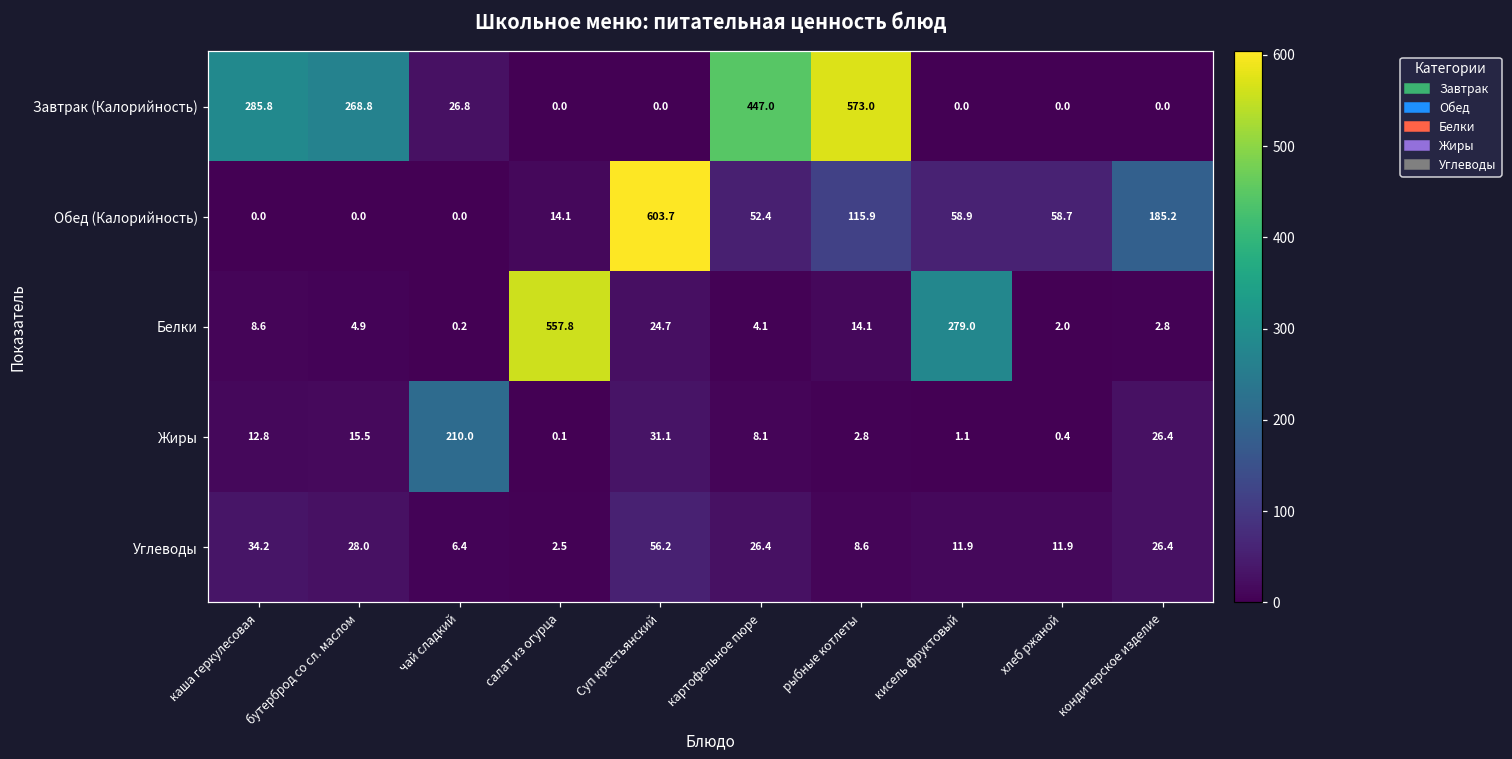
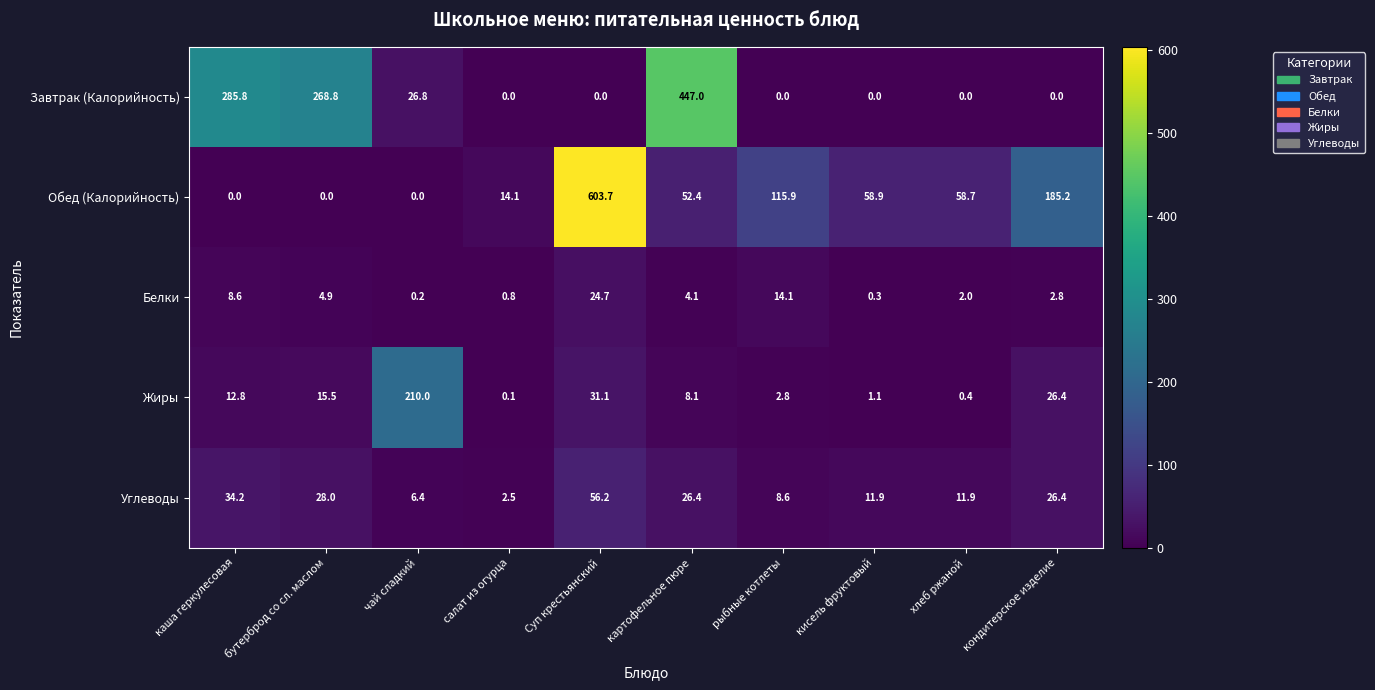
  {
    "Завтрак (Калорийность)": {
      "каша геркулесовая": 285.8,
      "бутерброд со сл. маслом": 268.8,
      "чай сладкий": 26.8,
      "салат из огурца": 0.0,
      "Суп крестьянский": 0.0,
      "картофельное пюре": 447.0,
-     "рыбные котлеты": 573.0,
+     "рыбные котлеты": 0.0,
      "кисель фруктовый": 0.0,
      "хлеб ржаной": 0.0,
      "кондитерское изделие": 0.0
    },
    "Обед (Калорийность)": {
      "каша геркулесовая": 0.0,
      "бутерброд со сл. маслом": 0.0,
      "чай сладкий": 0.0,
      "салат из огурца": 14.1,
      "Суп крестьянский": 603.7,
      "картофельное пюре": 52.4,
      "рыбные котлеты": 115.9,
      "кисель фруктовый": 58.9,
      "хлеб ржаной": 58.7,
      "кондитерское изделие": 185.2
    },
    "Белки": {
      "каша геркулесовая": 8.6,
      "бутерброд со сл. маслом": 4.9,
      "чай сладкий": 0.2,
-     "салат из огурца": 557.8,
+     "салат из огурца": 0.8,
      "Суп крестьянский": 24.7,
      "картофельное пюре": 4.1,
      "рыбные котлеты": 14.1,
-     "кисель фруктовый": 279.0,
+     "кисель фруктовый": 0.3,
      "хлеб ржаной": 2.0,
      "кондитерское изделие": 2.8
    },
    "Жиры": {
      "каша геркулесовая": 12.8,
      "бутерброд со сл. маслом": 15.5,
      "чай сладкий": 210.0,
      "салат из огурца": 0.1,
      "Суп крестьянский": 31.1,
      "картофельное пюре": 8.1,
      "рыбные котлеты": 2.8,
      "кисель фруктовый": 1.1,
      "хлеб ржаной": 0.4,
      "кондитерское изделие": 26.4
    },
    "Углеводы": {
      "каша геркулесовая": 34.2,
      "бутерброд со сл. маслом": 28.0,
      "чай сладкий": 6.4,
      "салат из огурца": 2.5,
      "Суп крестьянский": 56.2,
      "картофельное пюре": 26.4,
      "рыбные котлеты": 8.6,
      "кисель фруктовый": 11.9,
      "хлеб ржаной": 11.9,
      "кондитерское изделие": 26.4
    }
  }
